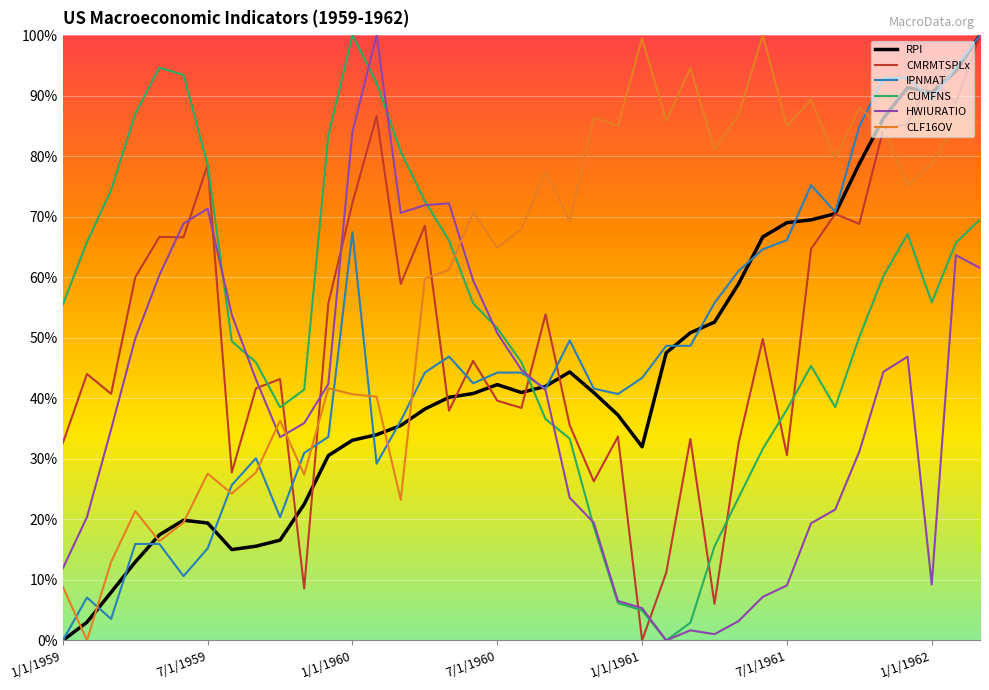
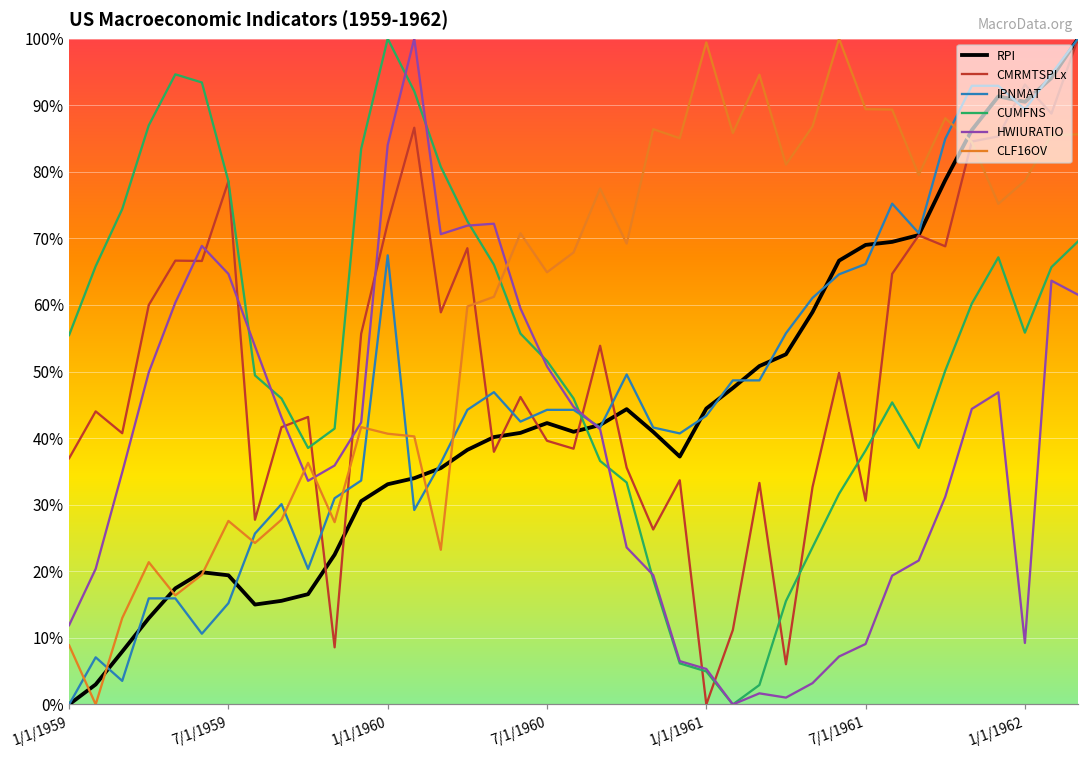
  {
    "RPI": {
      "7/1/1959": "19%",
      "1/1/1960": "33%",
      "7/1/1960": "42%",
-     "1/1/1961": "32%",
+     "1/1/1961": "44%",
      "7/1/1961": "69%"
    },
    "CMRMTSPLx": {
-     "1/1/1959": "33%",
+     "1/1/1959": "37%",
      "1/1/1960": "72%",
      "7/1/1960": "40%",
      "1/1/1961": "0%",
      "7/1/1961": "31%"
    },
    "IPNMAT": {
      "7/1/1959": "15%",
      "1/1/1960": "67%",
      "7/1/1960": "44%",
      "1/1/1961": "43%",
      "7/1/1961": "66%"
    },
    "CUMFNS": {
      "1/1/1959": "55%",
      "1/1/1960": "100%",
      "7/1/1960": "52%",
      "7/1/1961": "38%",
      "1/1/1962": "56%"
    },
    "HWIURATIO": {
      "1/1/1959": "12%",
-     "7/1/1959": "71%",
+     "7/1/1959": "65%",
      "1/1/1960": "84%",
      "7/1/1960": "51%",
      "7/1/1961": "9%",
      "1/1/1962": "9%"
    },
    "CLF16OV": {
      "1/1/1959": "9%",
      "7/1/1959": "28%",
      "1/1/1960": "41%",
      "7/1/1960": "65%",
      "1/1/1961": "99%",
-     "7/1/1961": "85%",
+     "7/1/1961": "89%",
      "1/1/1962": "79%"
    }
  }
